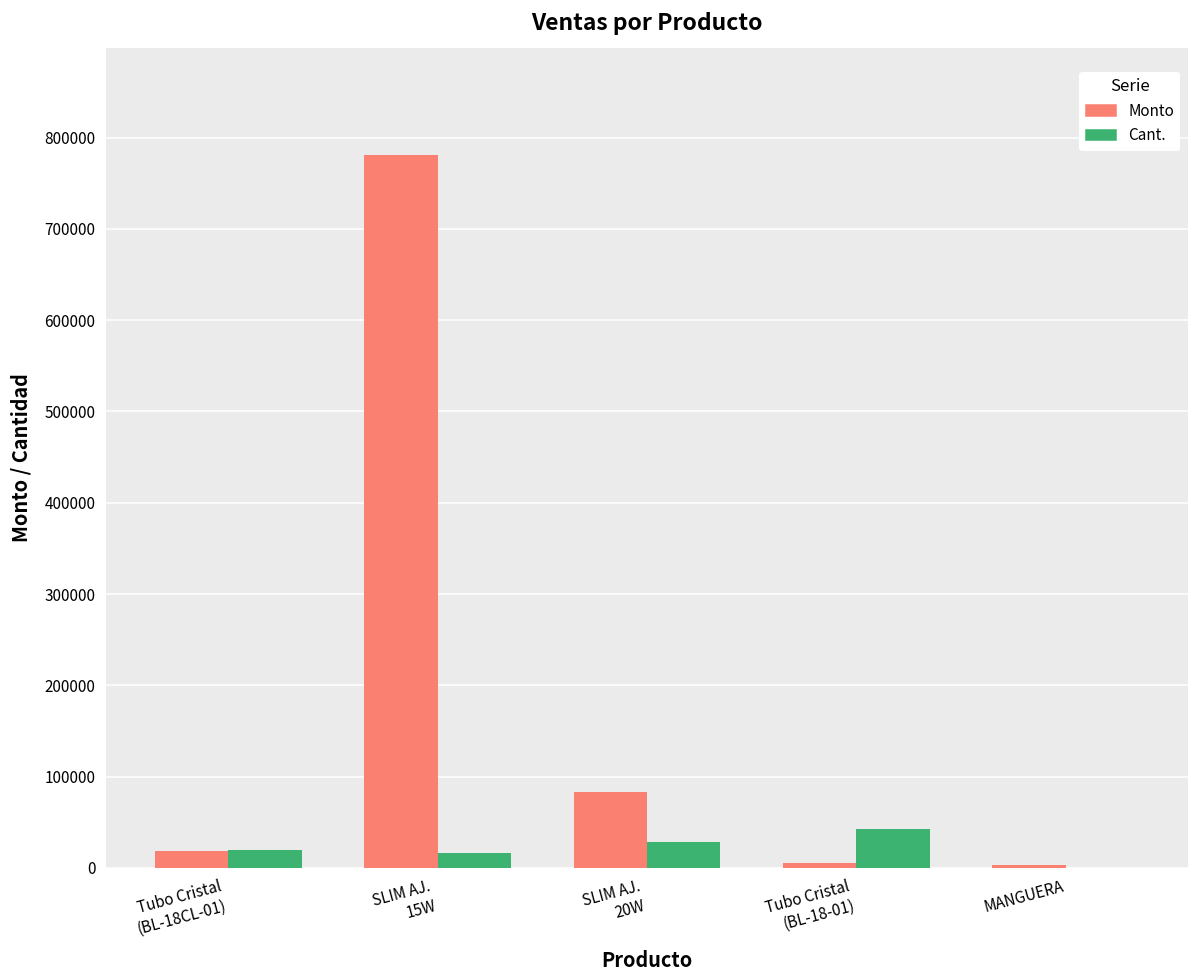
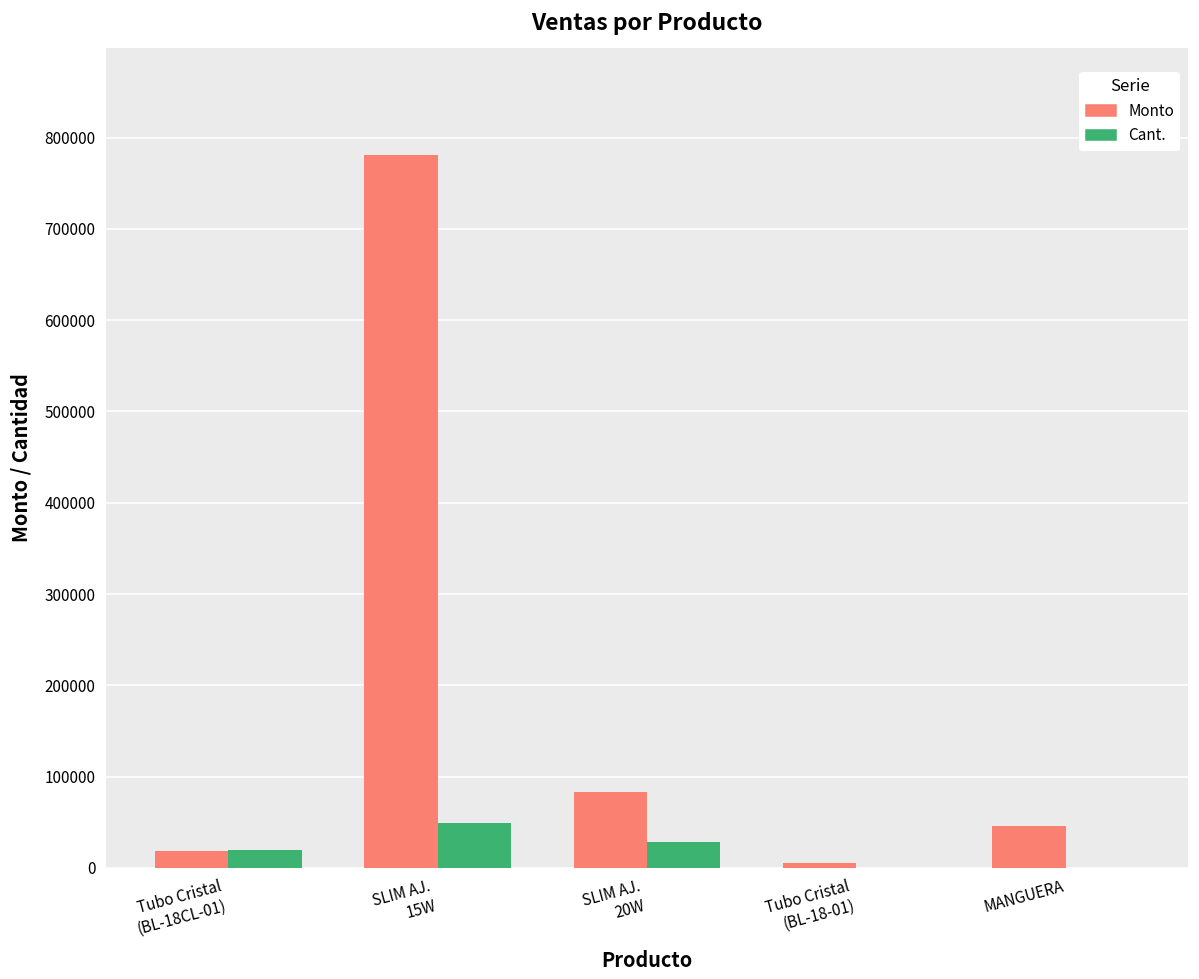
  {
    "Monto": {
      "Tubo Cristal (BL-18CL-01)": 20000,
      "SLIM AJ. 15W": 780000,
      "SLIM AJ. 20W": 80000,
      "Tubo Cristal (BL-18-01)": 10000,
-     "MANGUERA": 0
+     "MANGUERA": 50000
    },
    "Cant.": {
      "Tubo Cristal (BL-18CL-01)": 20000,
-     "SLIM AJ. 15W": 20000,
+     "SLIM AJ. 15W": 50000,
      "SLIM AJ. 20W": 30000,
-     "Tubo Cristal (BL-18-01)": 40000
+     "Tubo Cristal (BL-18-01)": 0
    }
  }
